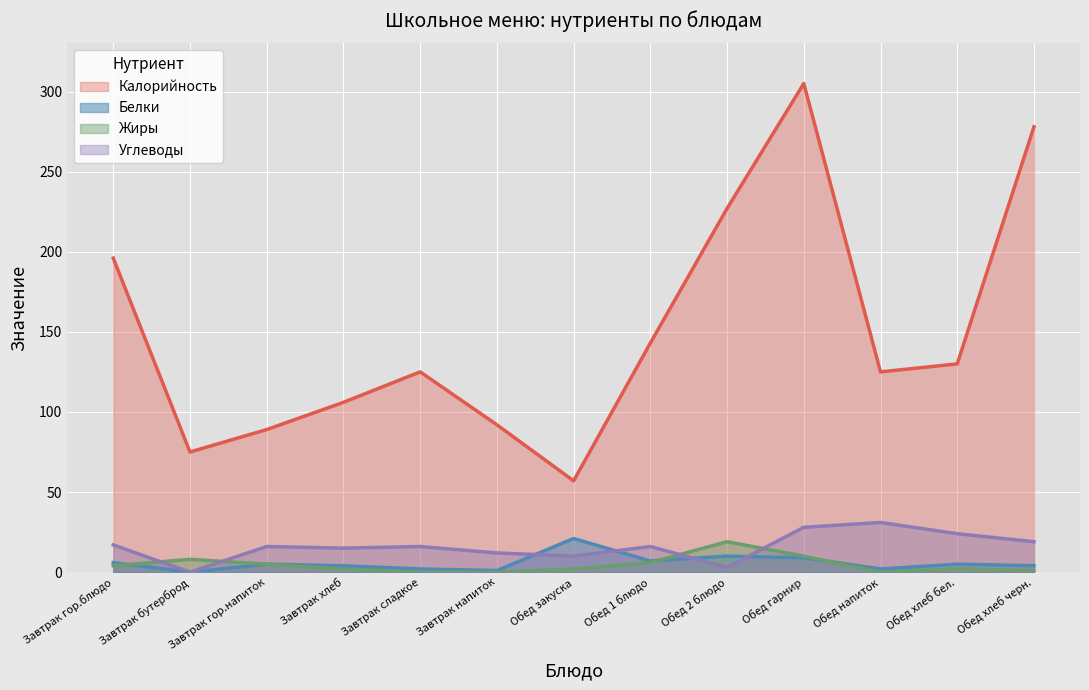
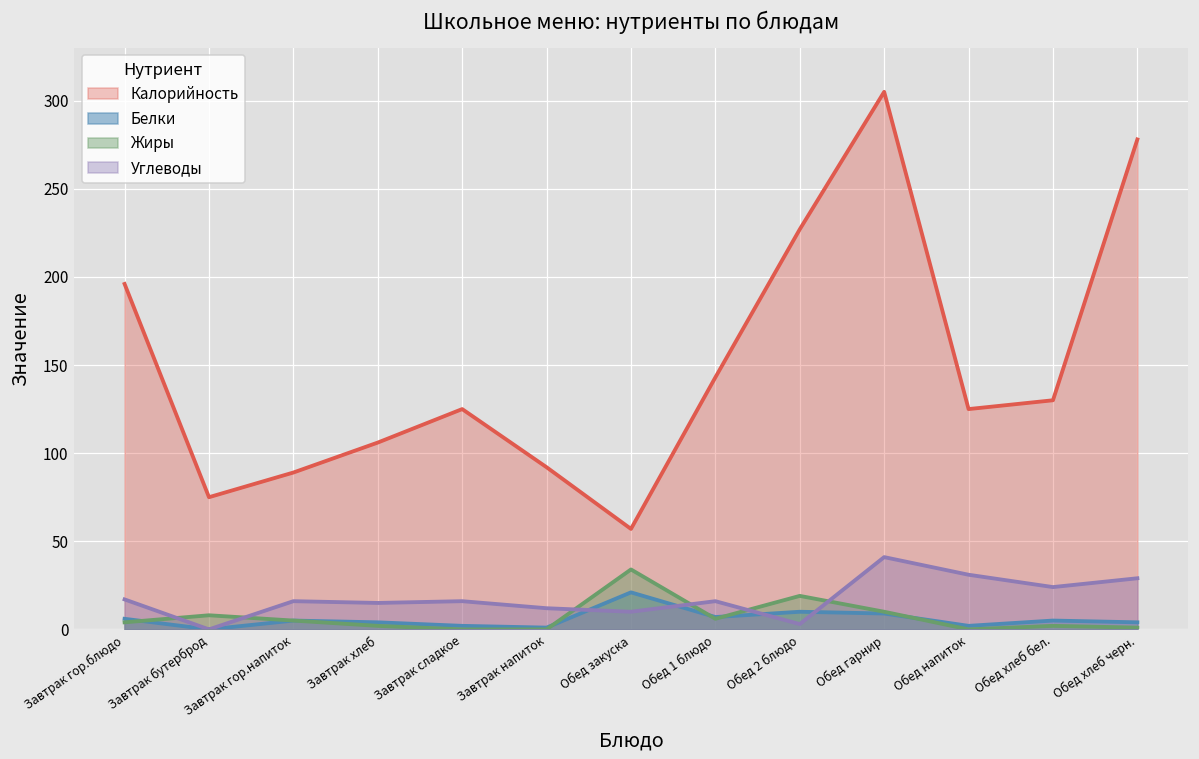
  {
    "Калорийность": {
      "Завтрак гор.блюдо": 196,
      "Завтрак бутерброд": 75,
      "Завтрак гор.напиток": 89,
      "Завтрак хлеб": 106,
      "Завтрак сладкое": 125,
      "Завтрак напиток": 92,
      "Обед закуска": 57,
      "Обед 1 блюдо": 143,
      "Обед 2 блюдо": 227,
      "Обед гарнир": 305,
      "Обед напиток": 125,
      "Обед хлеб бел.": 130,
      "Обед хлеб черн.": 278
    },
    "Белки": {
      "Завтрак гор.блюдо": 6,
      "Завтрак хлеб": 4,
      "Завтрак сладкое": 2,
      "Обед закуска": 21,
      "Обед 2 блюдо": 10,
      "Обед напиток": 2,
      "Обед хлеб бел.": 5,
      "Обед хлеб черн.": 4
    },
    "Жиры": {
      "Завтрак гор.блюдо": 4,
      "Завтрак бутерброд": 8,
      "Завтрак хлеб": 2,
      "Завтрак сладкое": 0,
-     "Обед закуска": 2,
+     "Обед закуска": 34,
      "Обед 2 блюдо": 19,
      "Обед напиток": 0,
      "Обед хлеб бел.": 2,
      "Обед хлеб черн.": 1
    },
    "Углеводы": {
      "Завтрак гор.блюдо": 17,
      "Завтрак гор.напиток": 16,
      "Завтрак хлеб": 15,
      "Завтрак сладкое": 16,
      "Завтрак напиток": 12,
      "Обед закуска": 10,
      "Обед 1 блюдо": 16,
      "Обед 2 блюдо": 3,
-     "Обед гарнир": 28,
+     "Обед гарнир": 41,
      "Обед напиток": 31,
      "Обед хлеб бел.": 24,
-     "Обед хлеб черн.": 19
+     "Обед хлеб черн.": 29
    }
  }
